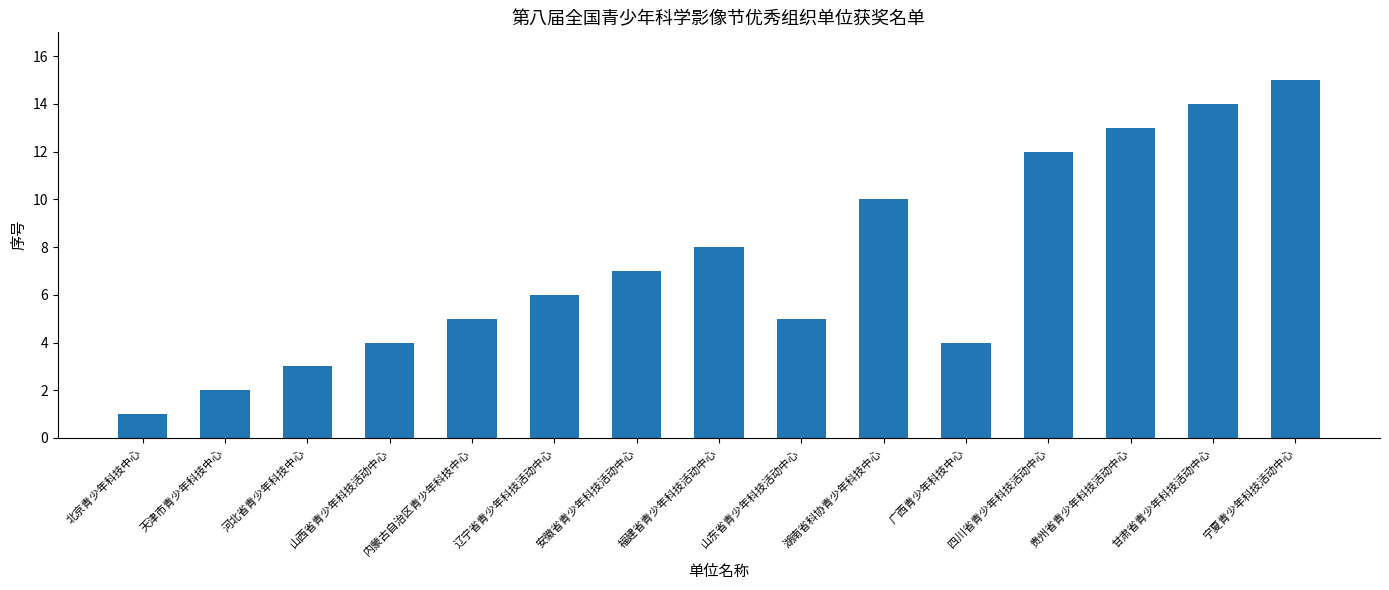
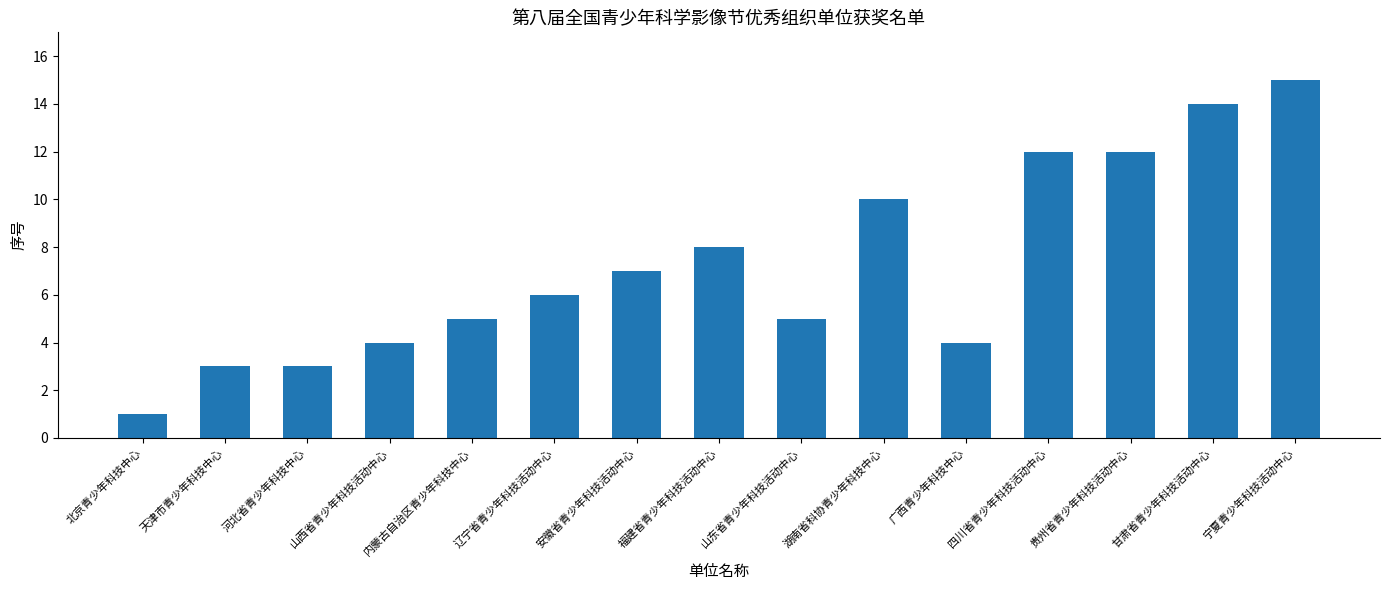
  {
    "北京青少年科技中心": 1,
-   "天津市青少年科技中心": 2,
+   "天津市青少年科技中心": 3,
    "河北省青少年科技中心": 3,
    "山西省青少年科技活动中心": 4,
    "内蒙古自治区青少年科技中心": 5,
    "辽宁省青少年科技活动中心": 6,
    "安徽省青少年科技活动中心": 7,
    "福建省青少年科技活动中心": 8,
    "山东省青少年科技活动中心": 5,
    "湖南省科协青少年科技中心": 10,
    "广西青少年科技中心": 4,
    "四川省青少年科技活动中心": 12,
-   "贵州省青少年科技活动中心": 13,
+   "贵州省青少年科技活动中心": 12,
    "甘肃省青少年科技活动中心": 14,
    "宁夏青少年科技活动中心": 15
  }
